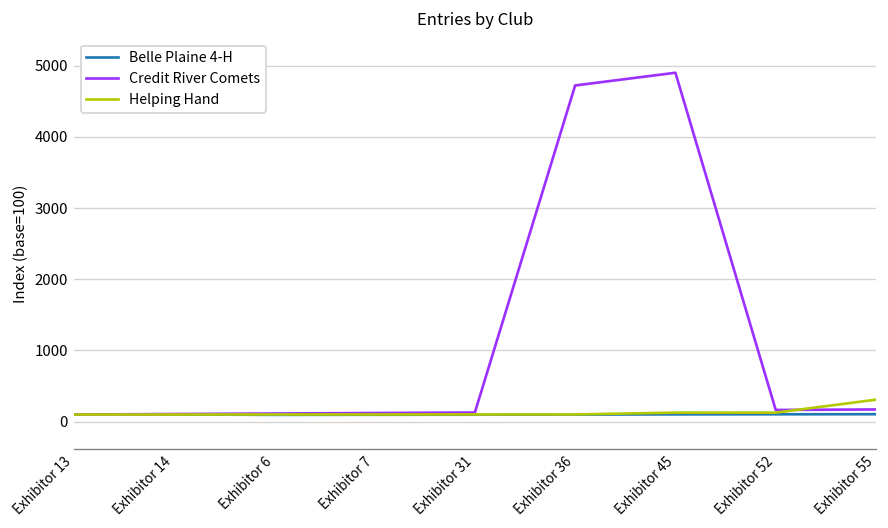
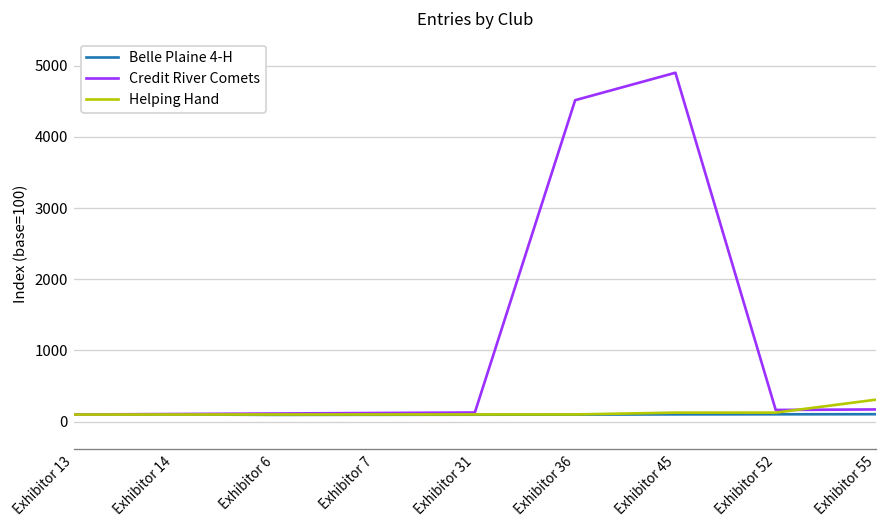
  {
    "Belle Plaine 4-H": {
      "Exhibitor 55": 100
    },
    "Credit River Comets": {
-     "Exhibitor 36": 4700,
+     "Exhibitor 36": 4500,
      "Exhibitor 45": 4900,
      "Exhibitor 55": 200
    },
    "Helping Hand": {
      "Exhibitor 55": 300
    }
  }
